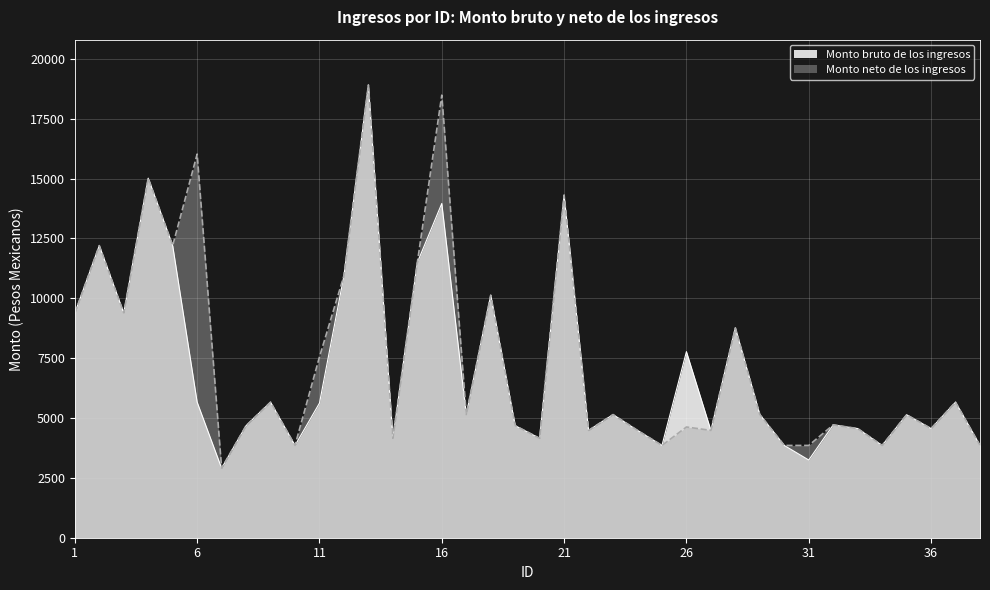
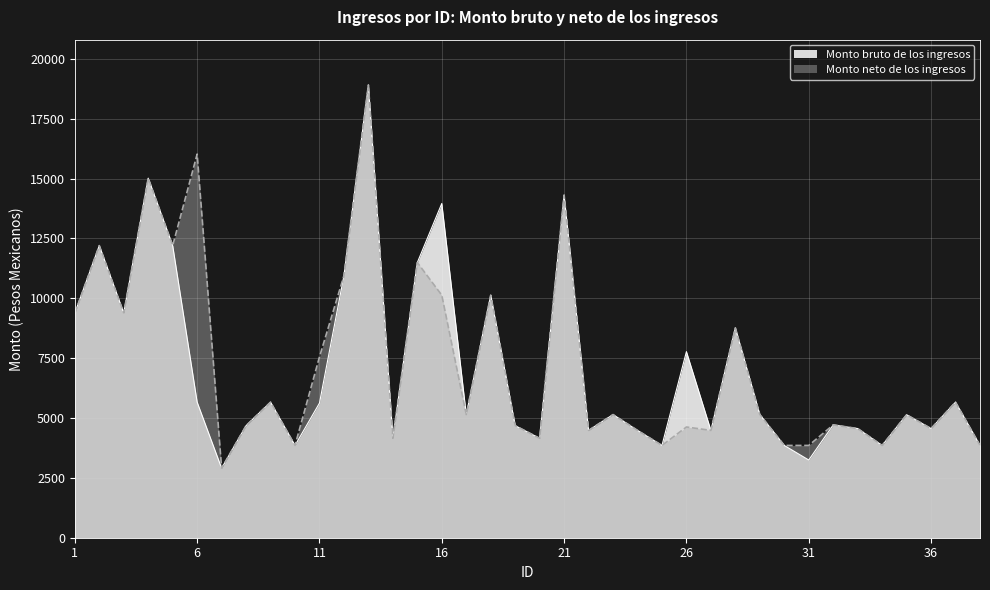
  {
    "Monto bruto de los ingresos": {
      "6": 5700,
      "11": 5600,
      "16": 14000,
      "26": 7800,
      "31": 3200
    },
    "Monto neto de los ingresos": {
      "6": 16000,
      "11": 7600,
-     "16": 18500,
+     "16": 10100,
      "26": 4600,
      "31": 3900
    }
  }
